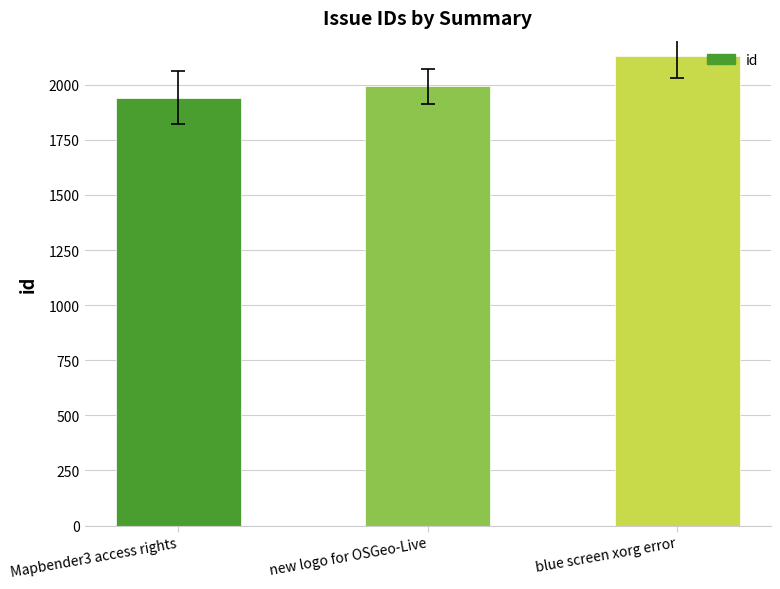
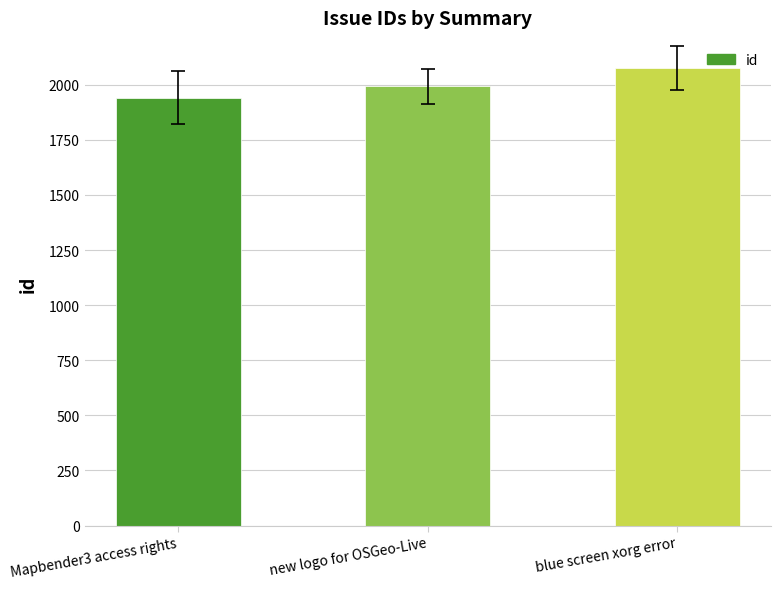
  {
    "id": {
      "Mapbender3 access rights": 1940,
      "new logo for OSGeo-Live": 1990,
-     "blue screen xorg error": 2130
+     "blue screen xorg error": 2070
    }
  }
